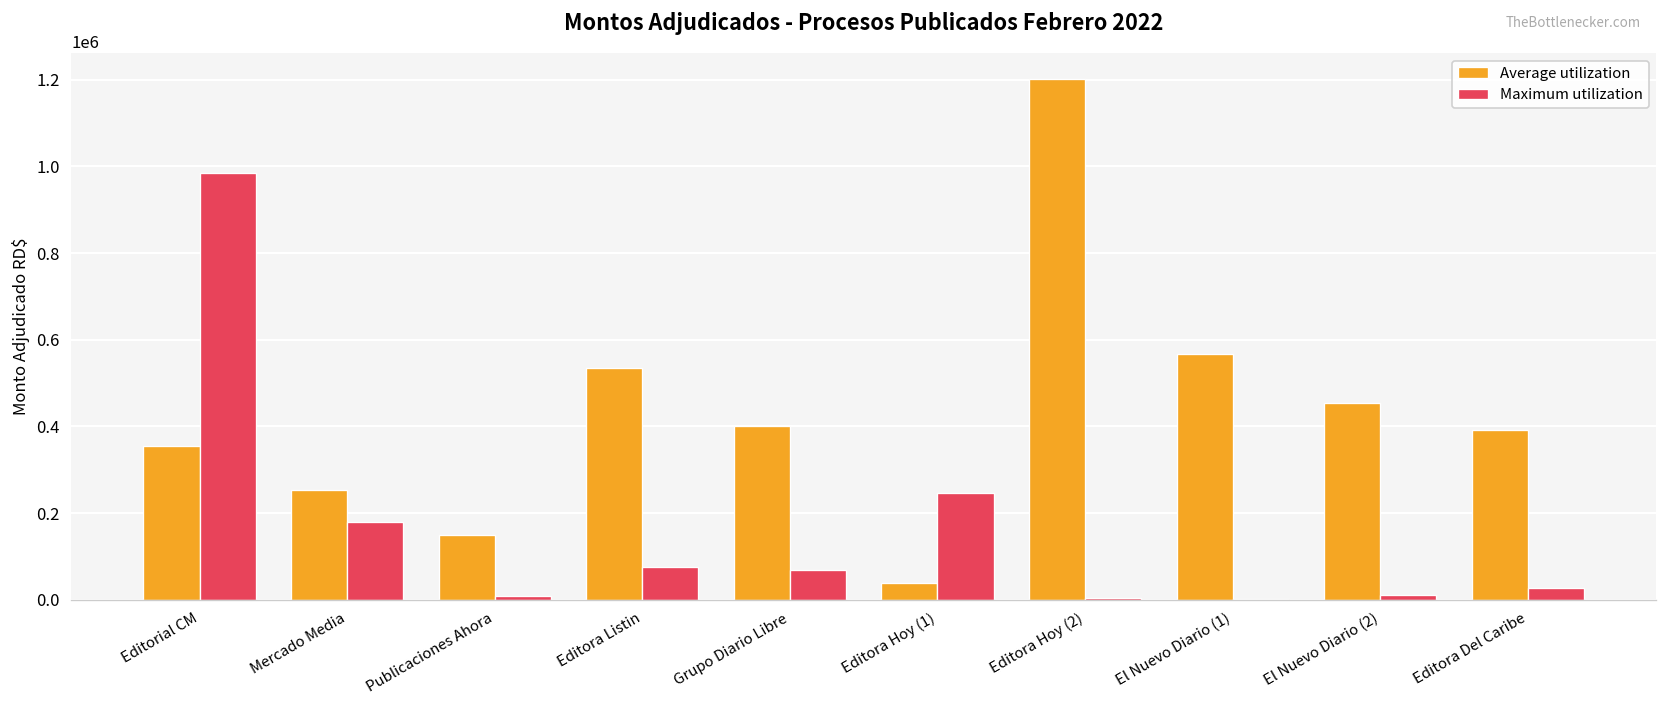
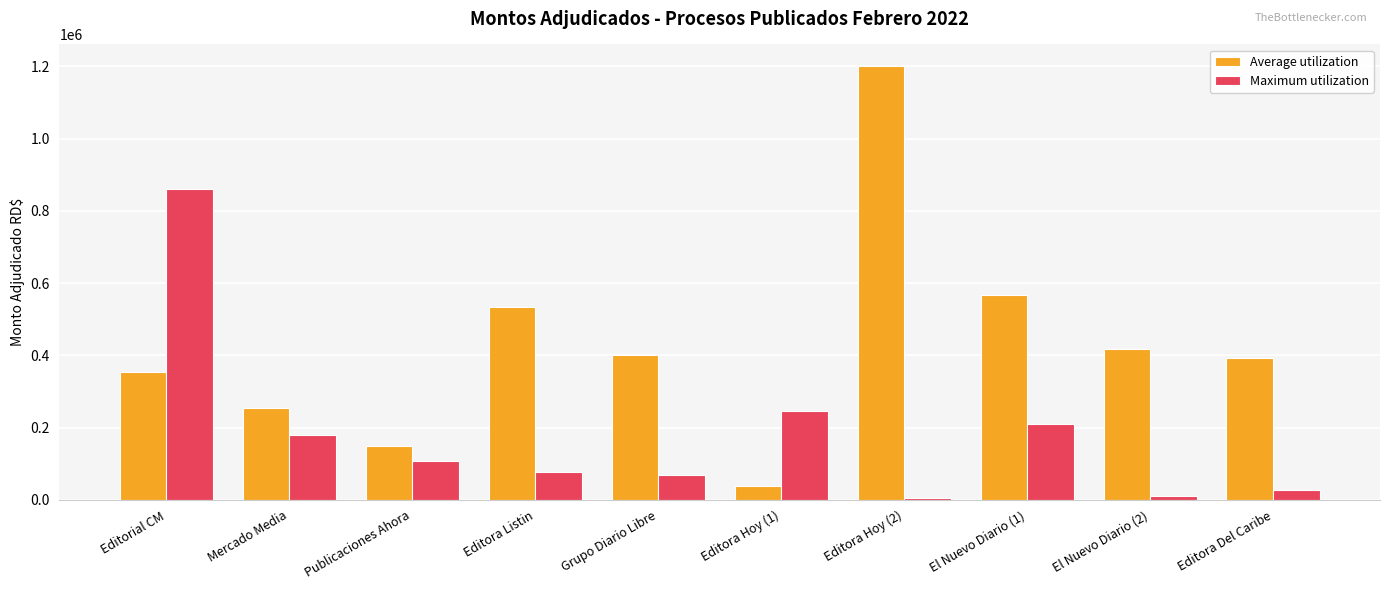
  {
    "Average utilization": {
      "Editorial CM": 350000,
      "Mercado Media": 250000,
      "Publicaciones Ahora": 150000,
      "Editora Listin": 530000,
      "Grupo Diario Libre": 400000,
      "Editora Hoy (1)": 40000,
      "Editora Hoy (2)": 1200000,
      "El Nuevo Diario (1)": 570000,
-     "El Nuevo Diario (2)": 450000,
+     "El Nuevo Diario (2)": 420000,
      "Editora Del Caribe": 390000
    },
    "Maximum utilization": {
-     "Editorial CM": 990000,
+     "Editorial CM": 860000,
      "Mercado Media": 180000,
-     "Publicaciones Ahora": 10000,
+     "Publicaciones Ahora": 110000,
      "Editora Listin": 80000,
      "Grupo Diario Libre": 70000,
      "Editora Hoy (1)": 250000,
-     "El Nuevo Diario (1)": 0,
+     "El Nuevo Diario (1)": 210000,
      "El Nuevo Diario (2)": 10000,
      "Editora Del Caribe": 30000
    }
  }
